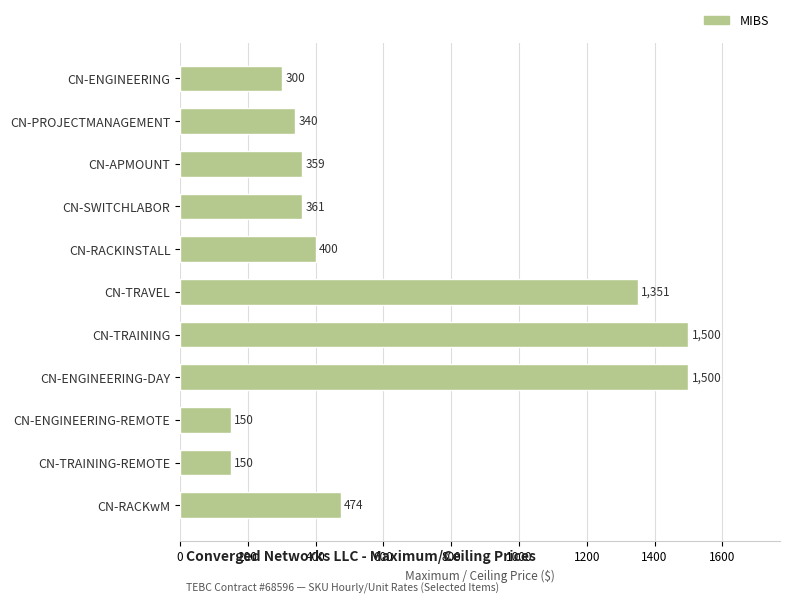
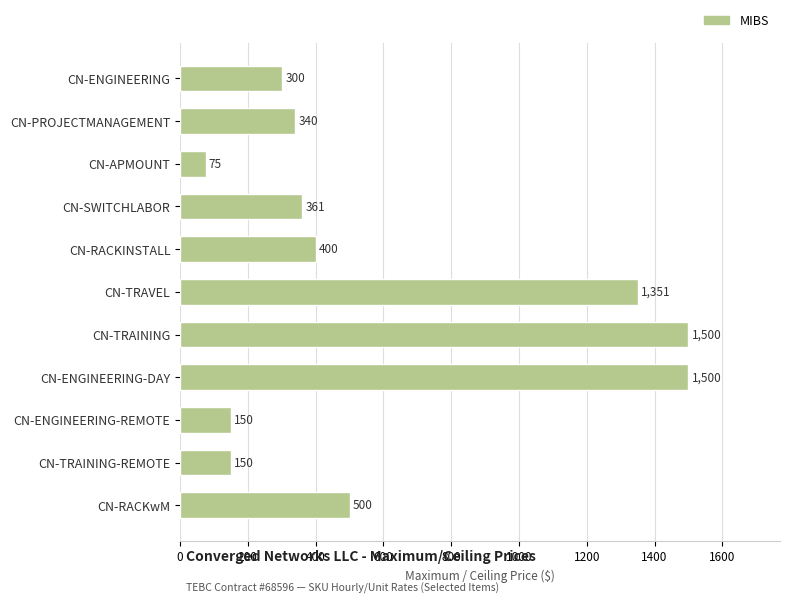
  {
    "CN-ENGINEERING": "300",
    "CN-PROJECTMANAGEMENT": "340",
-   "CN-APMOUNT": "359",
+   "CN-APMOUNT": "75",
    "CN-SWITCHLABOR": "361",
    "CN-RACKINSTALL": "400",
    "CN-TRAVEL": "1,351",
    "CN-TRAINING": "1,500",
    "CN-ENGINEERING-DAY": "1,500",
    "CN-ENGINEERING-REMOTE": "150",
    "CN-TRAINING-REMOTE": "150",
-   "CN-RACKwM": "474"
+   "CN-RACKwM": "500"
  }
